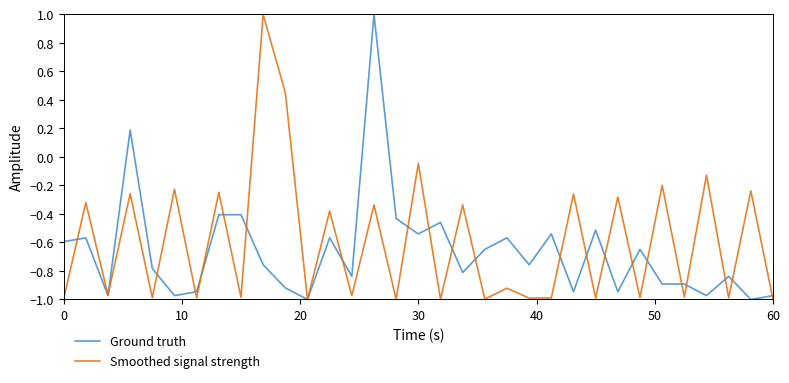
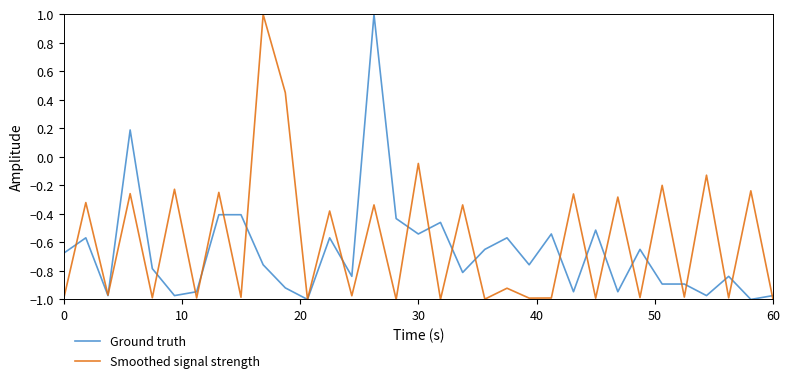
  {
    "Ground truth": {
-     "0": -0.59,
+     "0": -0.68,
      "30": -0.54,
      "60": -0.97
    },
    "Smoothed signal strength": {
      "0": -1.00,
      "30": -0.05,
      "60": -1.00
    }
  }
